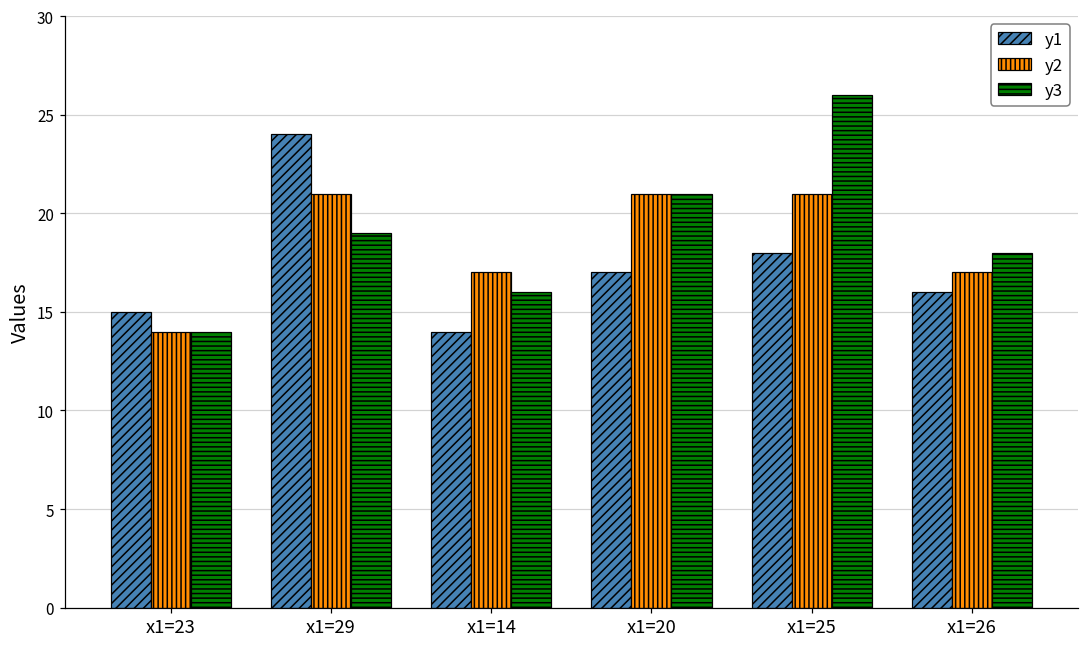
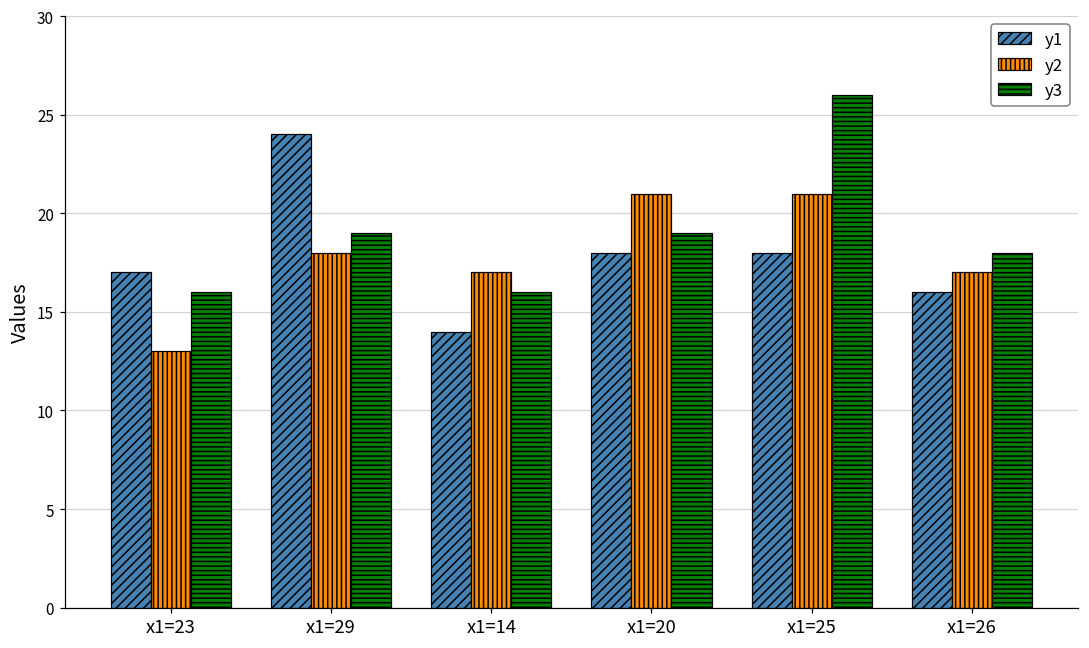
  {
    "y1": {
-     "x1=23": 15,
+     "x1=23": 17,
      "x1=29": 24,
      "x1=14": 14,
-     "x1=20": 17,
+     "x1=20": 18,
      "x1=25": 18,
      "x1=26": 16
    },
    "y2": {
-     "x1=23": 14,
-     "x1=29": 21,
+     "x1=23": 13,
+     "x1=29": 18,
      "x1=14": 17,
      "x1=20": 21,
      "x1=25": 21,
      "x1=26": 17
    },
    "y3": {
-     "x1=23": 14,
+     "x1=23": 16,
      "x1=29": 19,
      "x1=14": 16,
-     "x1=20": 21,
+     "x1=20": 19,
      "x1=25": 26,
      "x1=26": 18
    }
  }
